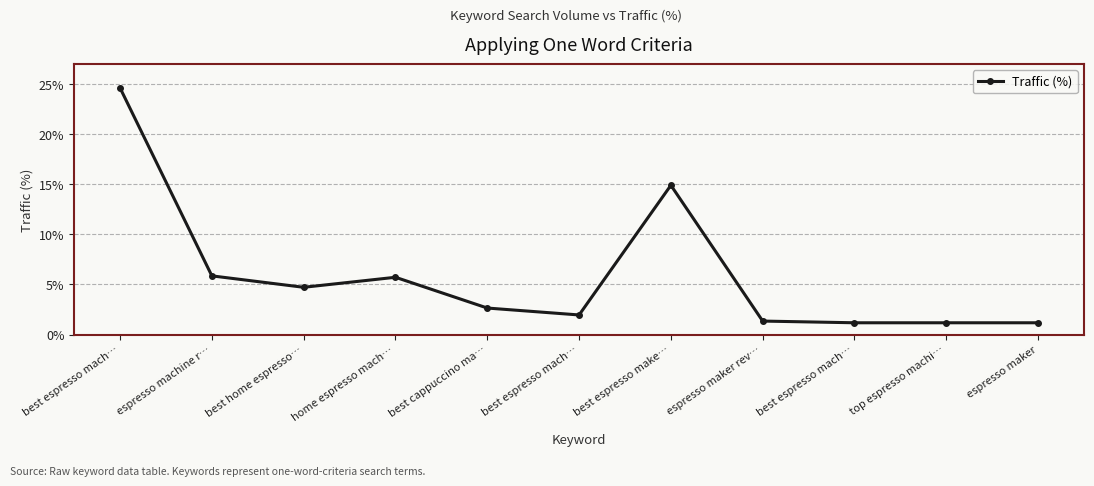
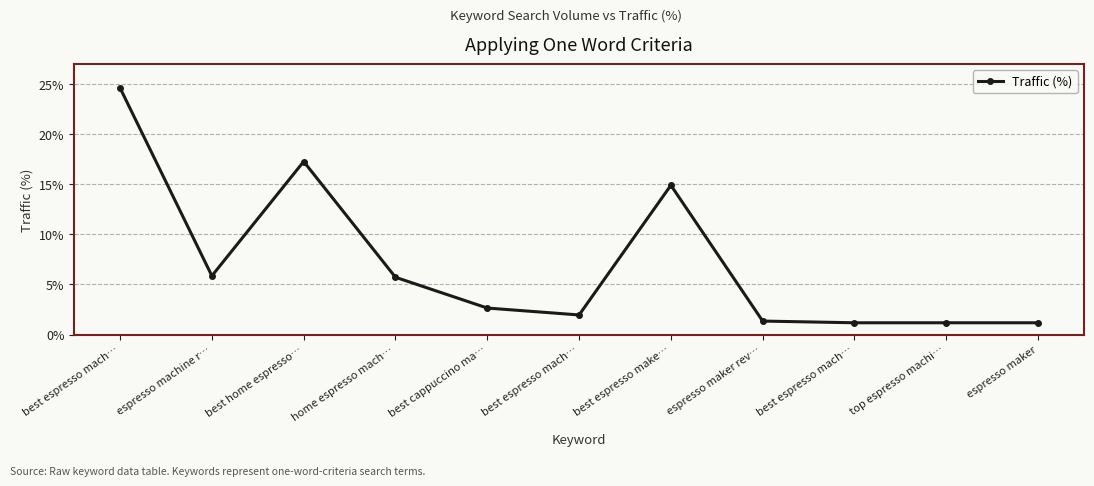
  {
    "espresso machine r…": "5.9%",
-   "best home espresso…": "4.7%",
+   "best home espresso…": "17.3%",
    "home espresso mach…": "5.7%",
    "best cappuccino ma…": "2.6%",
    "best espresso make…": "14.9%",
    "espresso maker rev…": "1.3%",
    "top espresso machi…": "1.2%",
    "espresso maker": "1.2%"
  }
